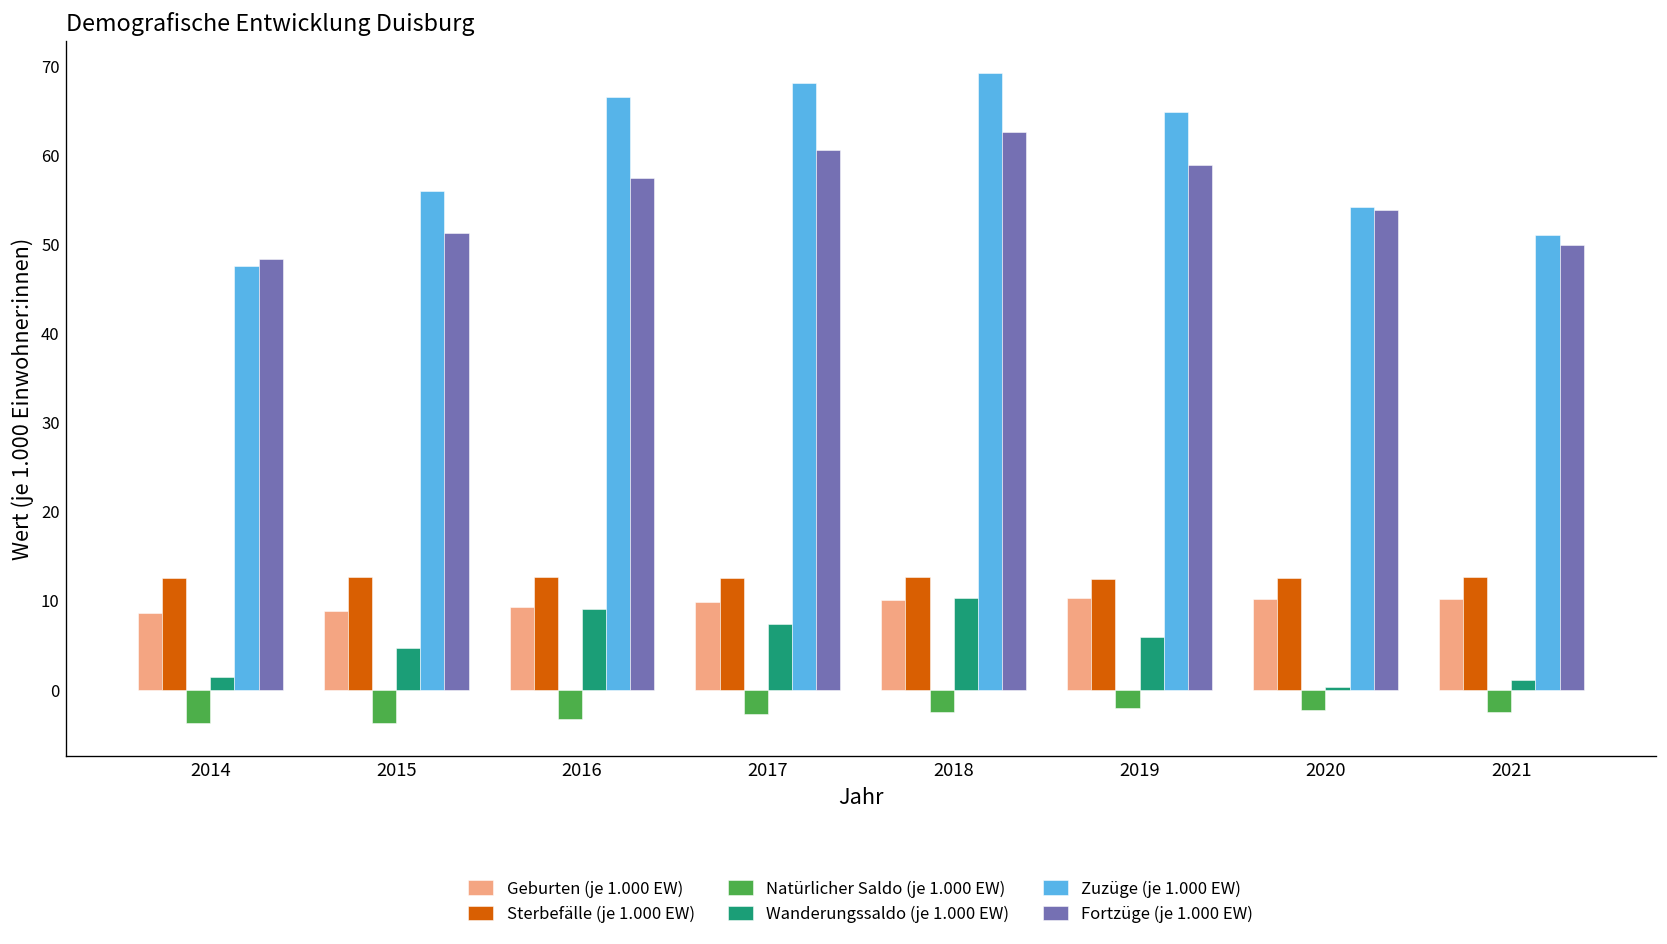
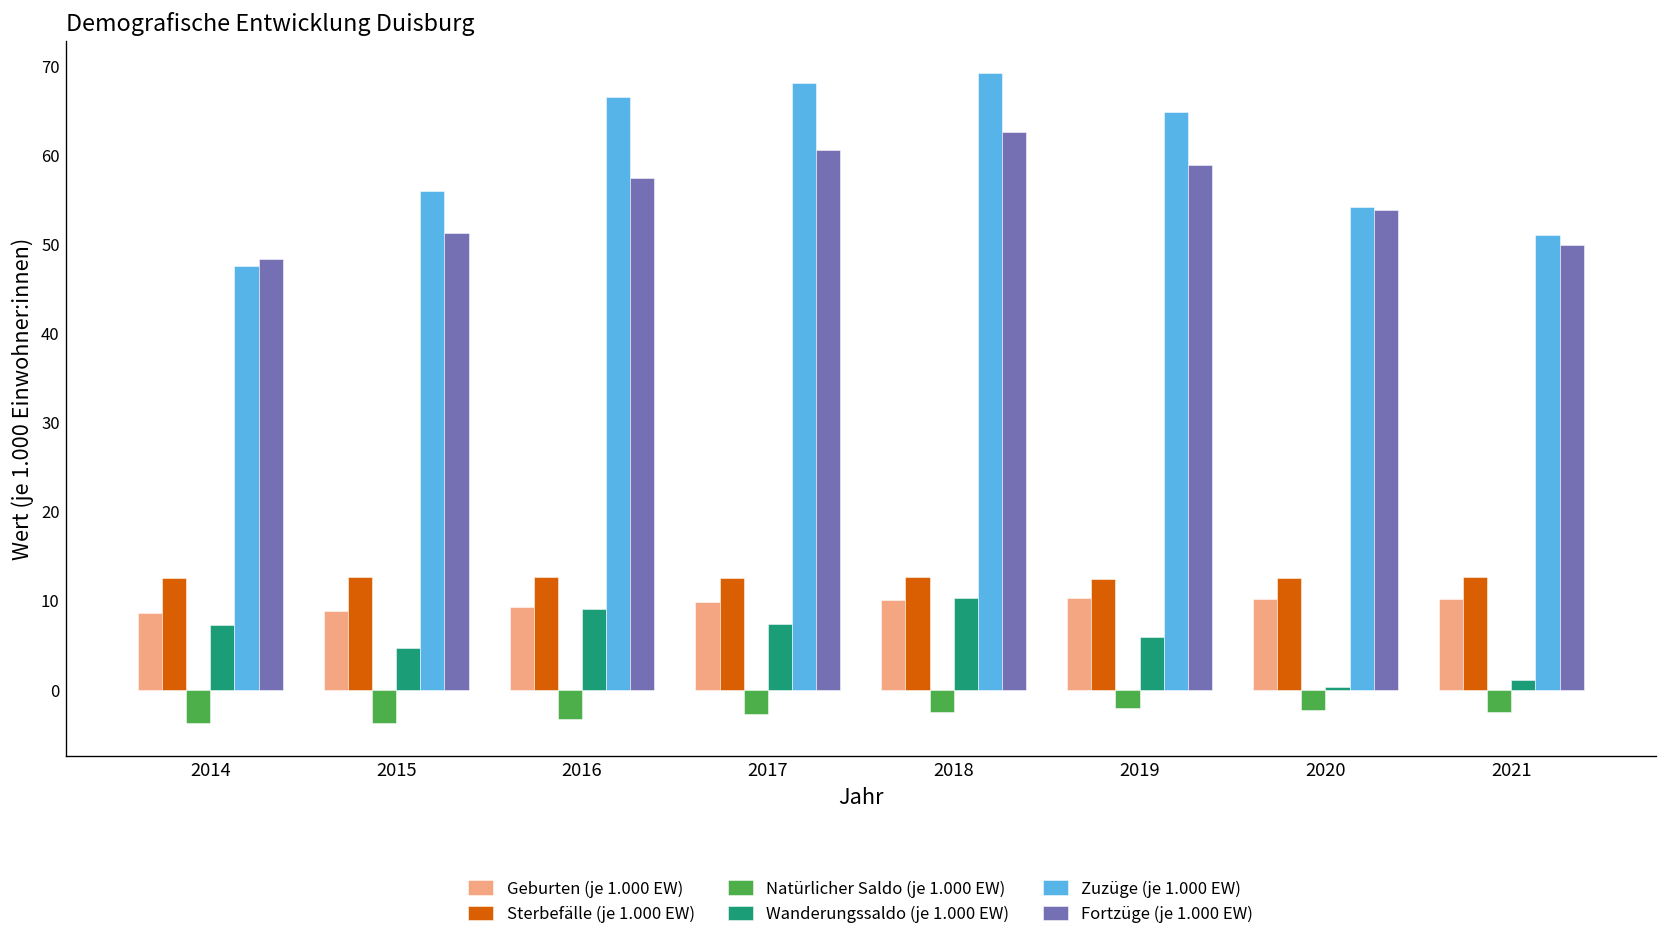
  {
    "Geburten (je 1.000 EW)": {
      "2014": 9,
      "2015": 9,
      "2016": 9,
      "2017": 10,
      "2018": 10,
      "2019": 10,
      "2020": 10,
      "2021": 10
    },
    "Sterbefälle (je 1.000 EW)": {
      "2014": 13,
      "2015": 13,
      "2016": 13,
      "2017": 13,
      "2018": 13,
      "2019": 12,
      "2020": 13,
      "2021": 13
    },
    "Natürlicher Saldo (je 1.000 EW)": {
      "2014": -4,
      "2015": -4,
      "2016": -3,
      "2017": -3,
      "2018": -3,
      "2019": -2,
      "2020": -2,
      "2021": -3
    },
    "Wanderungssaldo (je 1.000 EW)": {
-     "2014": 1,
+     "2014": 7,
      "2015": 5,
      "2016": 9,
      "2017": 7,
      "2018": 10,
      "2019": 6,
      "2021": 1
    },
    "Zuzüge (je 1.000 EW)": {
      "2014": 48,
      "2015": 56,
      "2016": 67,
      "2017": 68,
      "2018": 69,
      "2019": 65,
      "2020": 54,
      "2021": 51
    },
    "Fortzüge (je 1.000 EW)": {
      "2014": 48,
      "2015": 51,
      "2016": 58,
      "2017": 61,
      "2018": 63,
      "2019": 59,
      "2020": 54,
      "2021": 50
    }
  }
